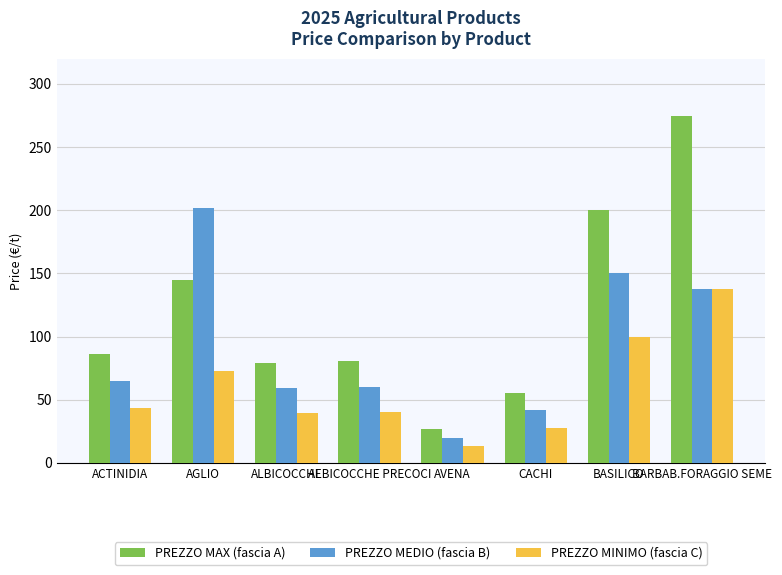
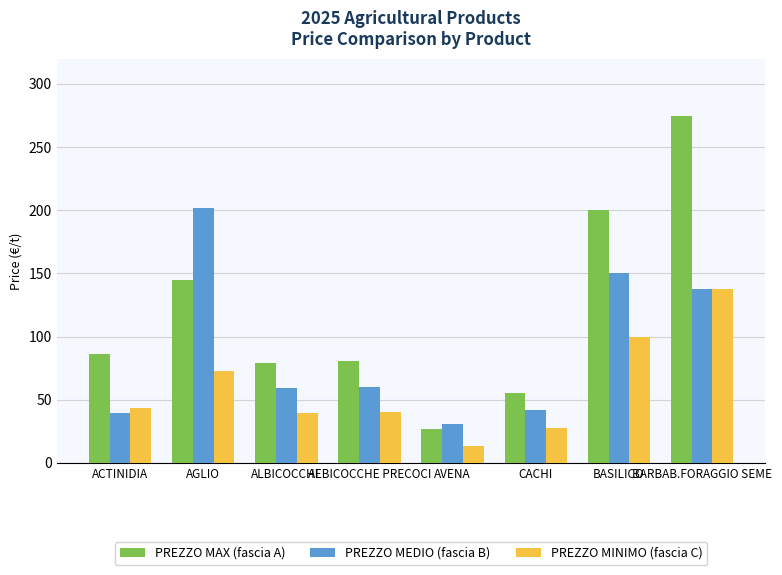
  {
    "PREZZO MEDIO (fascia B)": {
-     "ACTINIDIA": 65,
+     "ACTINIDIA": 40,
      "AGLIO": 202,
      "ALBICOCCHE PRECOCI": 60,
-     "AVENA": 20,
+     "AVENA": 31,
      "CACHI": 42,
      "BARBAB.FORAGGIO SEME": 138
    }
  }
